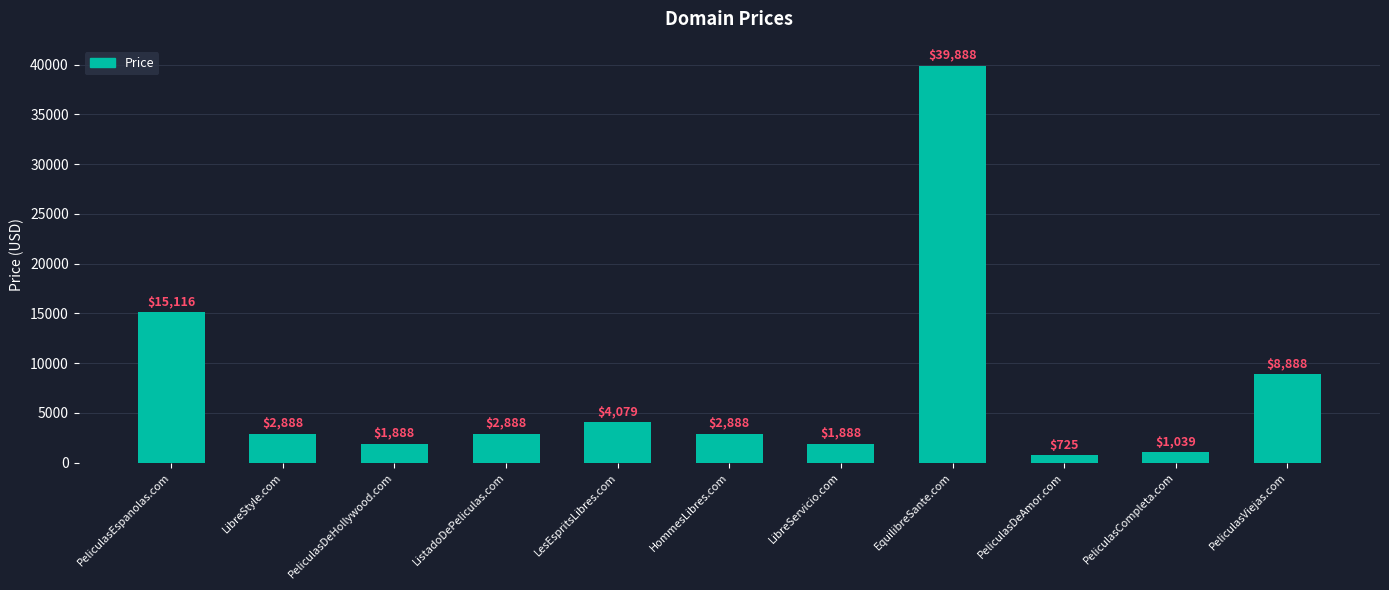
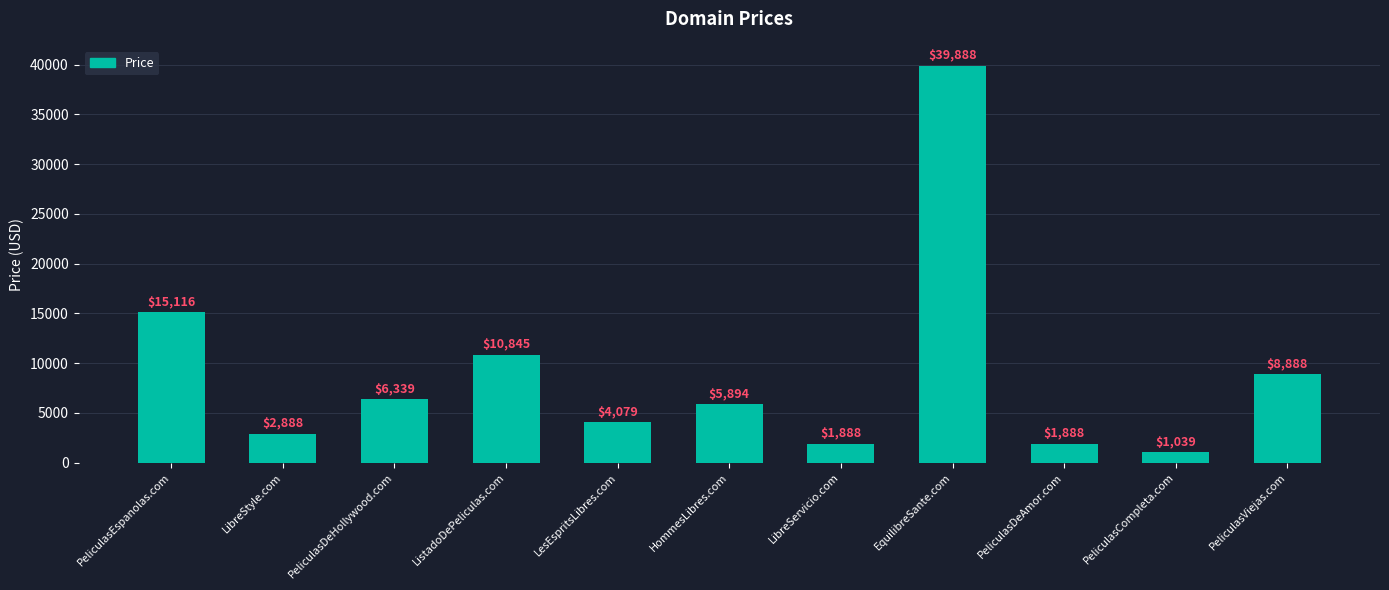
  {
    "PeliculasEspanolas.com": "$15,116",
    "LibreStyle.com": "$2,888",
-   "PeliculasDeHollywood.com": "$1,888",
-   "ListadoDePeliculas.com": "$2,888",
+   "PeliculasDeHollywood.com": "$6,339",
+   "ListadoDePeliculas.com": "$10,845",
    "LesEspritsLibres.com": "$4,079",
-   "HommesLibres.com": "$2,888",
+   "HommesLibres.com": "$5,894",
    "LibreServicio.com": "$1,888",
    "EquilibreSante.com": "$39,888",
-   "PeliculasDeAmor.com": "$725",
+   "PeliculasDeAmor.com": "$1,888",
    "PeliculasCompleta.com": "$1,039",
    "PeliculasViejas.com": "$8,888"
  }
